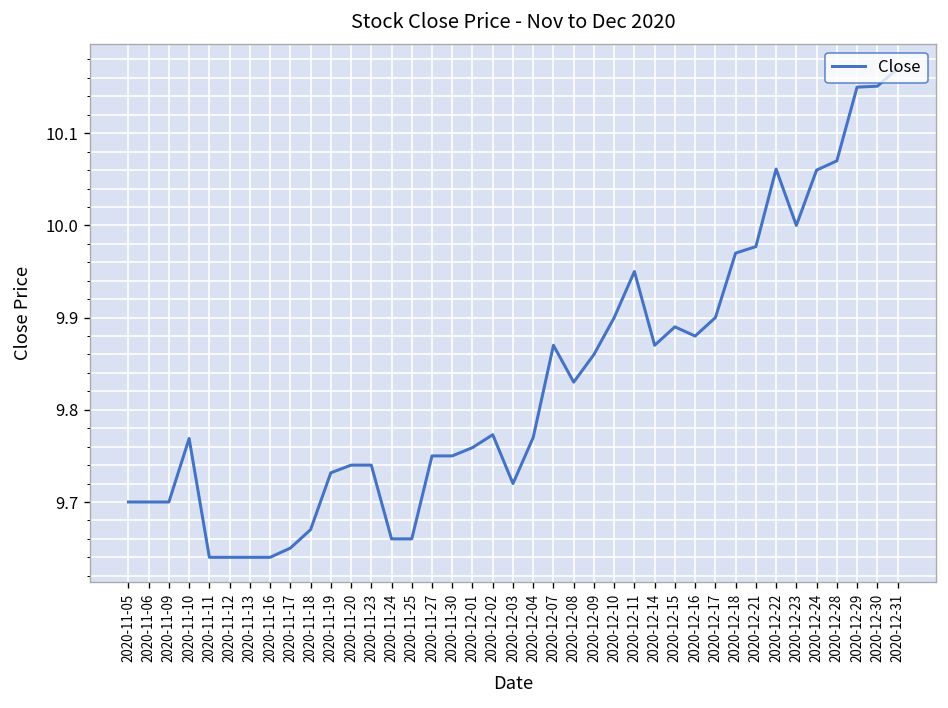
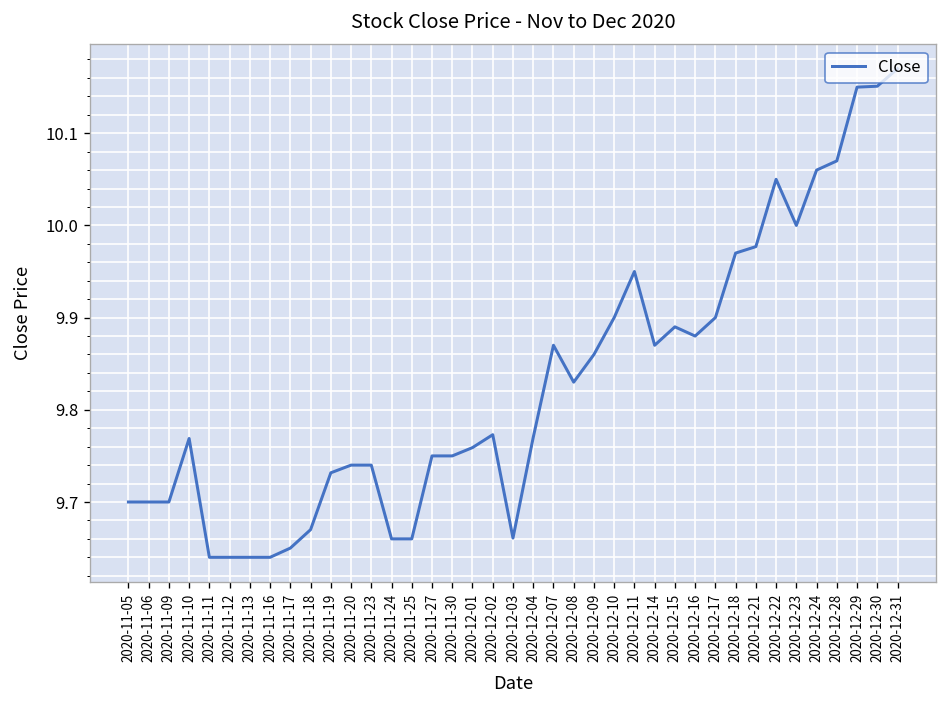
  {
    "2020-11-05": 9.70,
    "2020-11-06": 9.70,
    "2020-11-09": 9.70,
    "2020-11-10": 9.77,
    "2020-11-11": 9.64,
    "2020-11-12": 9.64,
    "2020-11-13": 9.64,
    "2020-11-16": 9.64,
    "2020-11-17": 9.65,
    "2020-11-18": 9.67,
    "2020-11-19": 9.73,
    "2020-11-20": 9.74,
    "2020-11-23": 9.74,
    "2020-11-24": 9.66,
    "2020-11-25": 9.66,
    "2020-11-27": 9.75,
    "2020-11-30": 9.75,
    "2020-12-01": 9.76,
    "2020-12-02": 9.77,
-   "2020-12-03": 9.72,
+   "2020-12-03": 9.66,
    "2020-12-04": 9.77,
    "2020-12-07": 9.87,
    "2020-12-08": 9.83,
    "2020-12-09": 9.86,
    "2020-12-10": 9.90,
    "2020-12-11": 9.95,
    "2020-12-14": 9.87,
    "2020-12-15": 9.89,
    "2020-12-16": 9.88,
    "2020-12-17": 9.90,
    "2020-12-18": 9.97,
    "2020-12-21": 9.98,
-   "2020-12-22": 10.06,
+   "2020-12-22": 10.05,
    "2020-12-23": 10.00,
    "2020-12-24": 10.06,
    "2020-12-28": 10.07,
    "2020-12-29": 10.15,
    "2020-12-30": 10.15
  }
